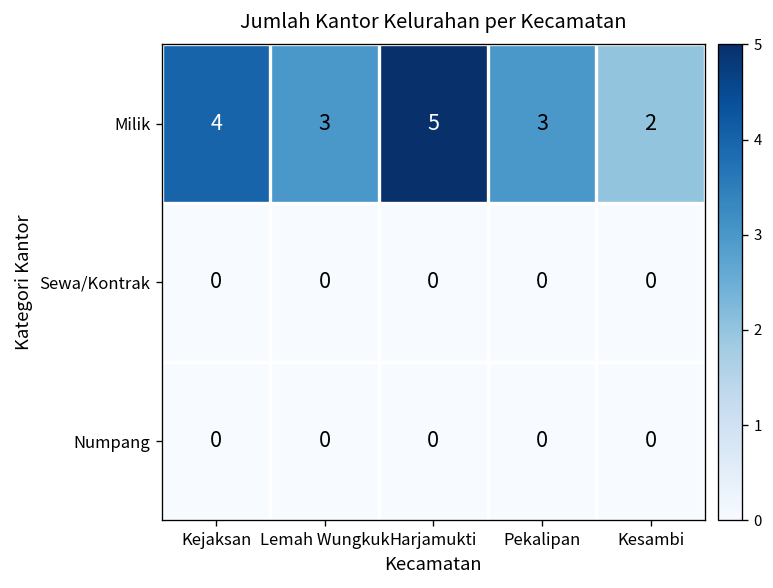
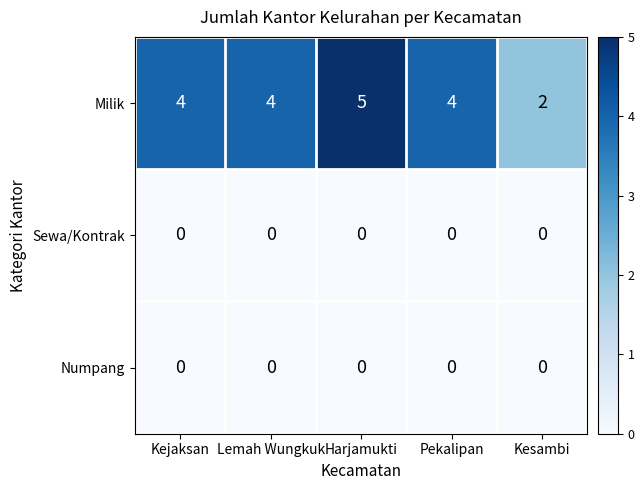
  {
    "Milik": {
      "Kejaksan": 4,
-     "Lemah Wungkuk": 3,
+     "Lemah Wungkuk": 4,
      "Harjamukti": 5,
-     "Pekalipan": 3,
+     "Pekalipan": 4,
      "Kesambi": 2
    },
    "Sewa/Kontrak": {
      "Kejaksan": 0,
      "Lemah Wungkuk": 0,
      "Harjamukti": 0,
      "Pekalipan": 0,
      "Kesambi": 0
    },
    "Numpang": {
      "Kejaksan": 0,
      "Lemah Wungkuk": 0,
      "Harjamukti": 0,
      "Pekalipan": 0,
      "Kesambi": 0
    }
  }
